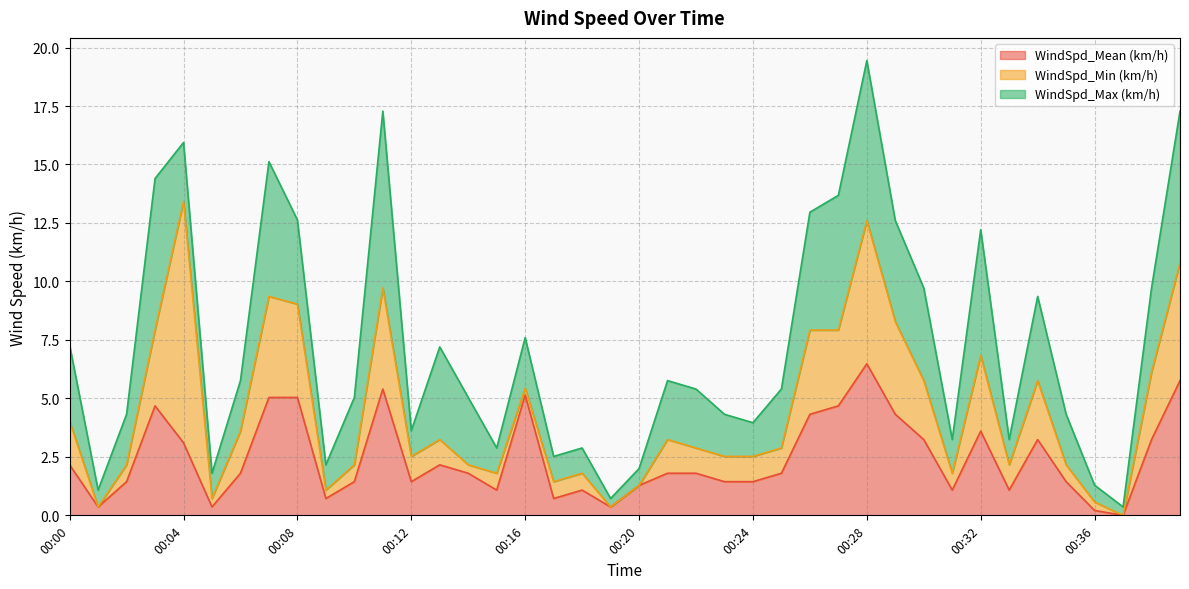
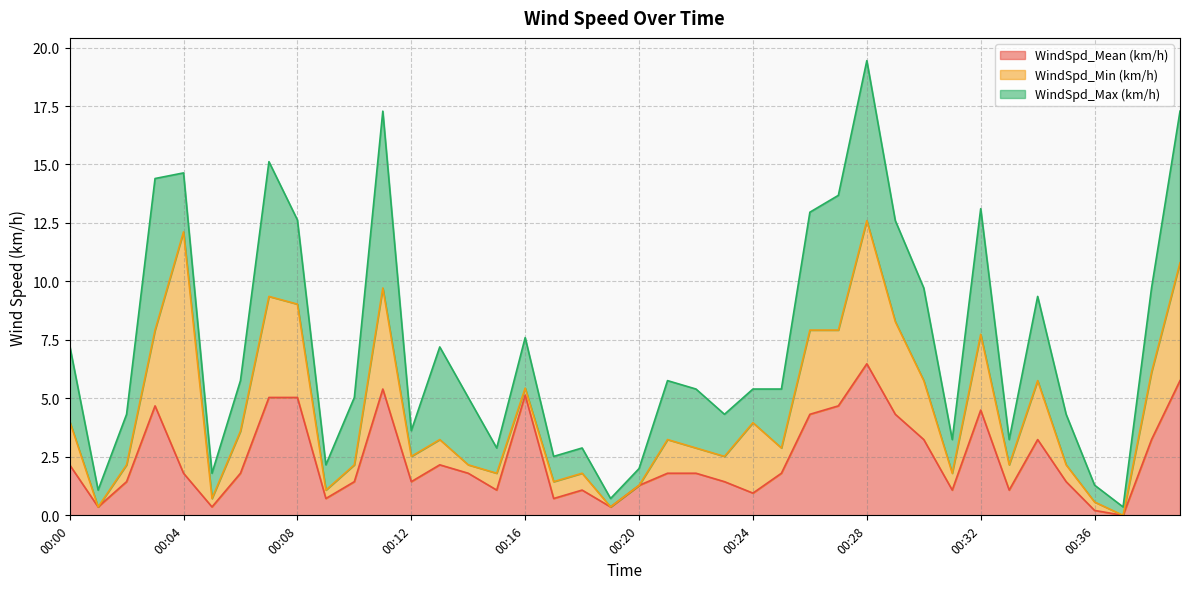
  {
    "WindSpd_Mean (km/h)": {
      "00:00": 2.2,
-     "00:04": 3.1,
+     "00:04": 1.8,
      "00:08": 5.0,
      "00:12": 1.4,
      "00:16": 5.1,
-     "00:24": 1.4,
+     "00:24": 1.0,
      "00:28": 6.5,
-     "00:32": 3.6,
+     "00:32": 4.5,
      "00:36": 0.2
    },
    "WindSpd_Min (km/h)": {
      "00:00": 1.9,
      "00:04": 10.3,
      "00:08": 4.0,
      "00:12": 1.1,
      "00:16": 0.3,
-     "00:24": 1.1,
+     "00:24": 3.0,
      "00:28": 6.1,
      "00:32": 3.2,
      "00:36": 0.4
    },
    "WindSpd_Max (km/h)": {
      "00:00": 3.2,
      "00:04": 2.5,
      "00:08": 3.6,
      "00:12": 1.1,
      "00:16": 2.2,
      "00:20": 0.7,
      "00:24": 1.4,
      "00:28": 6.8,
      "00:32": 5.4,
      "00:36": 0.7
    }
  }
